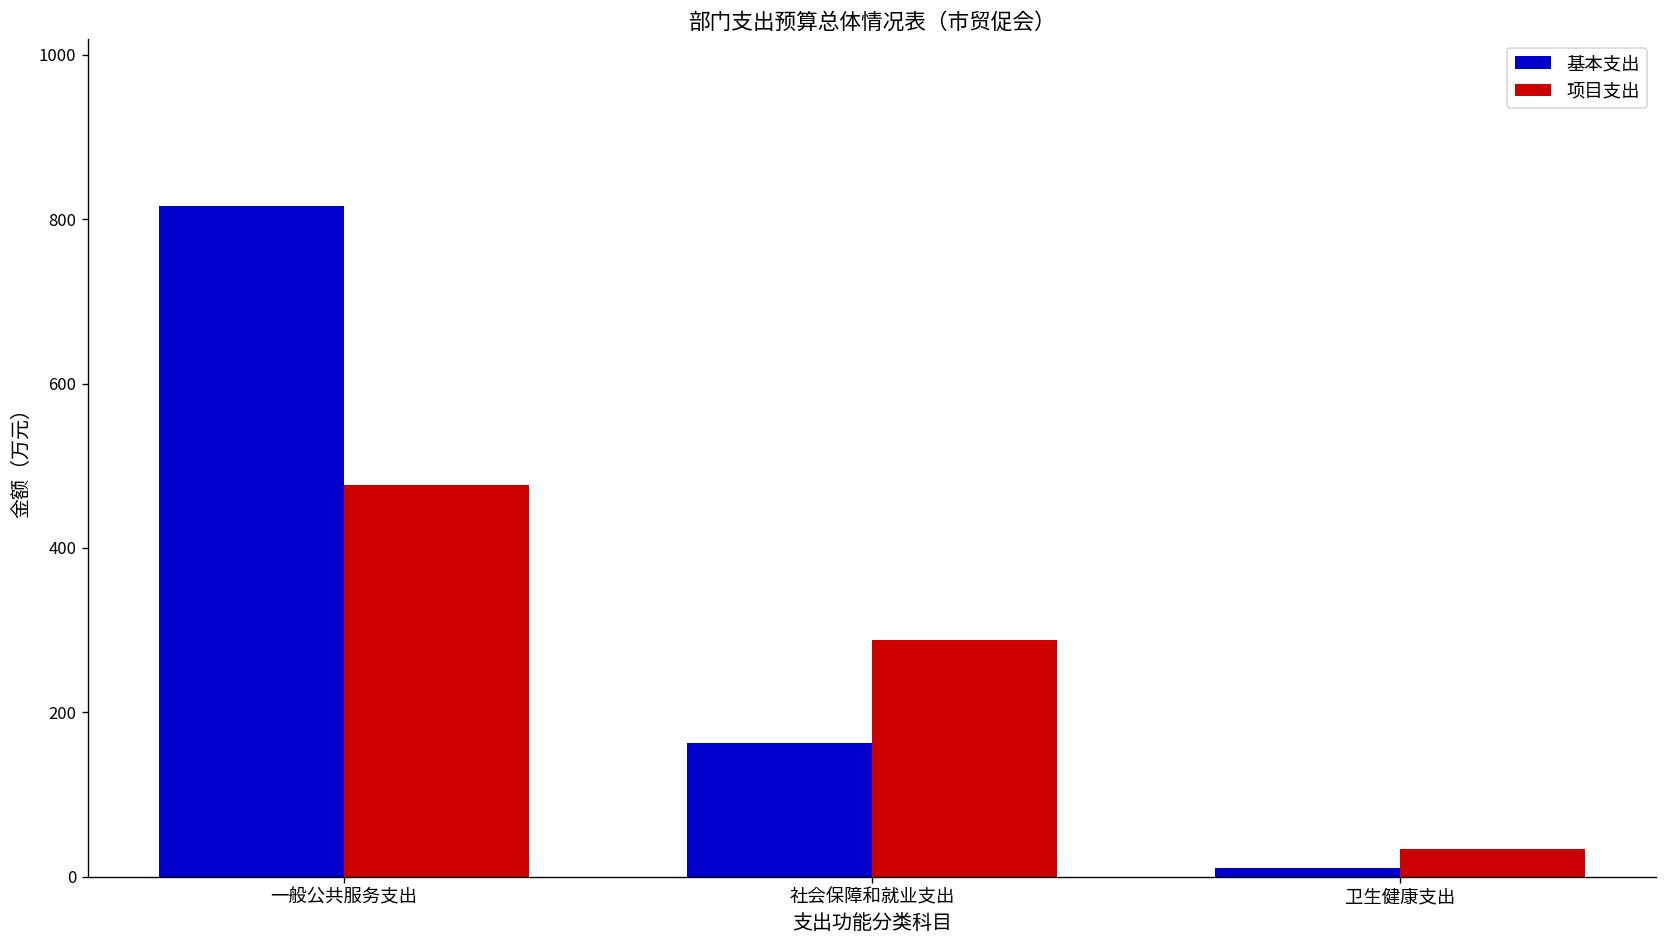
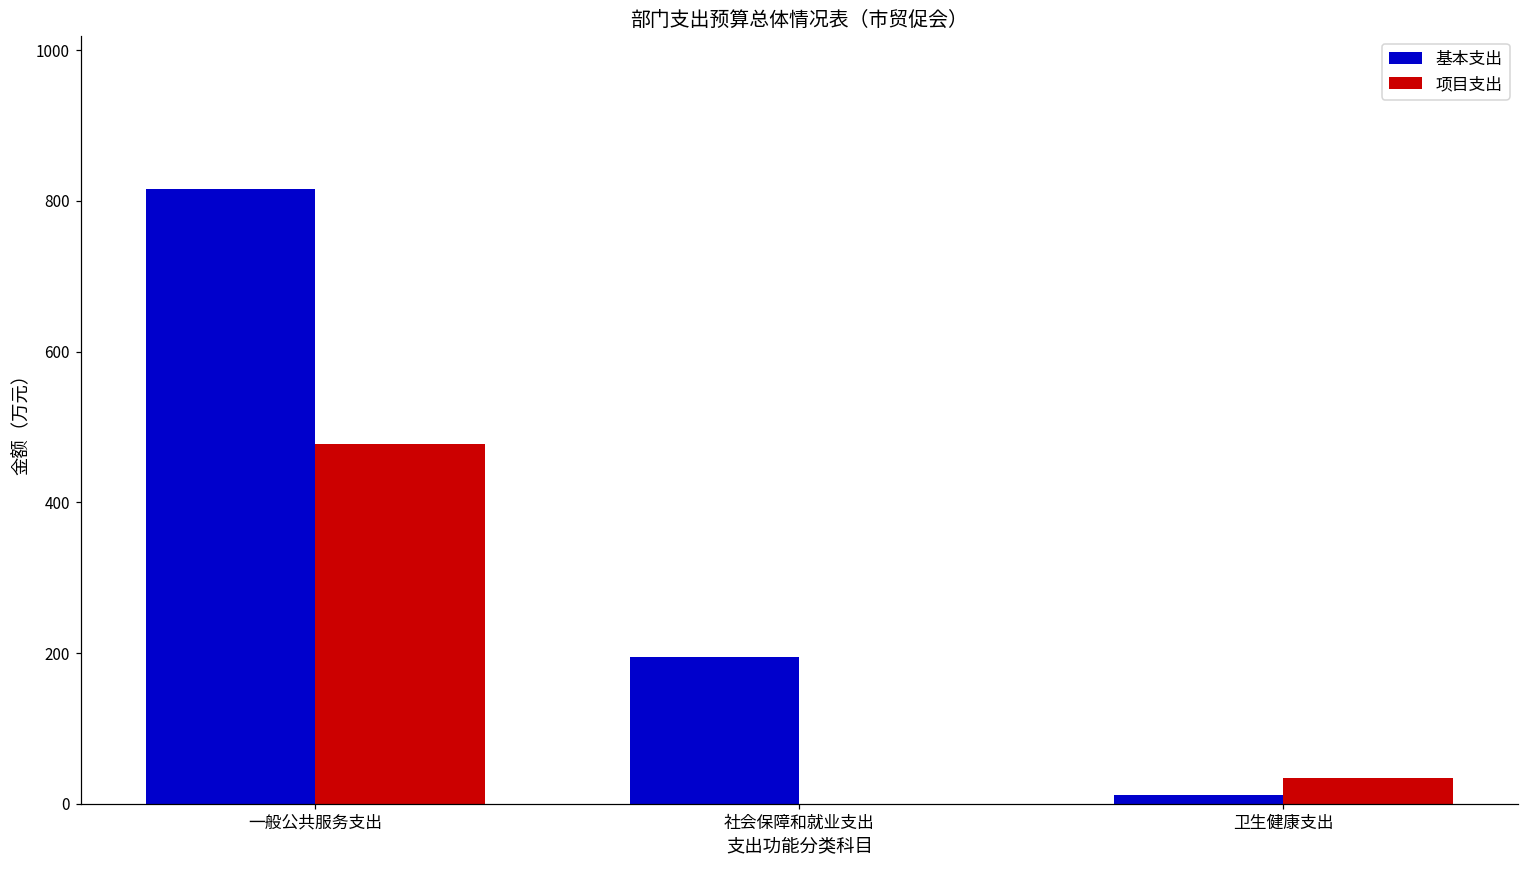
  {
    "基本支出": {
      "一般公共服务支出": 820,
-     "社会保障和就业支出": 160,
+     "社会保障和就业支出": 190,
      "卫生健康支出": 10
    },
    "项目支出": {
      "一般公共服务支出": 480,
-     "社会保障和就业支出": 290,
+     "社会保障和就业支出": 0,
      "卫生健康支出": 30
    }
  }
